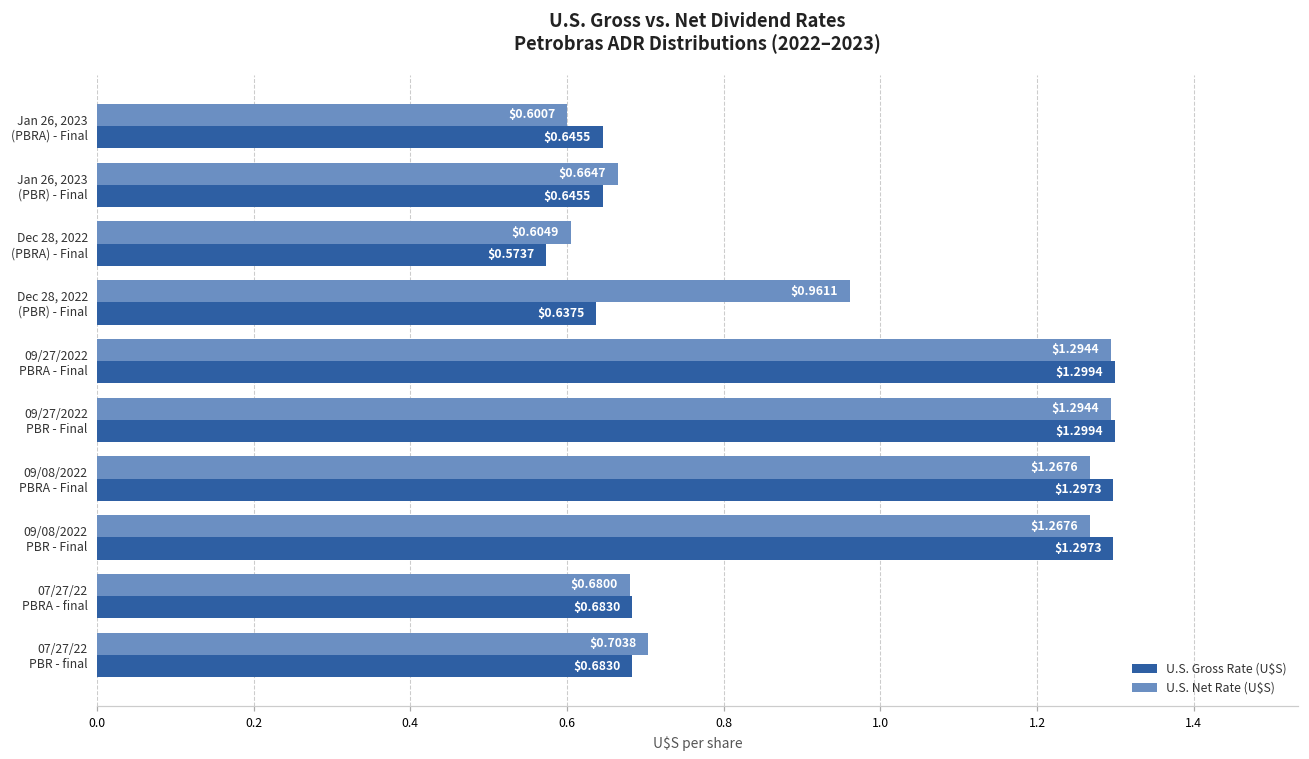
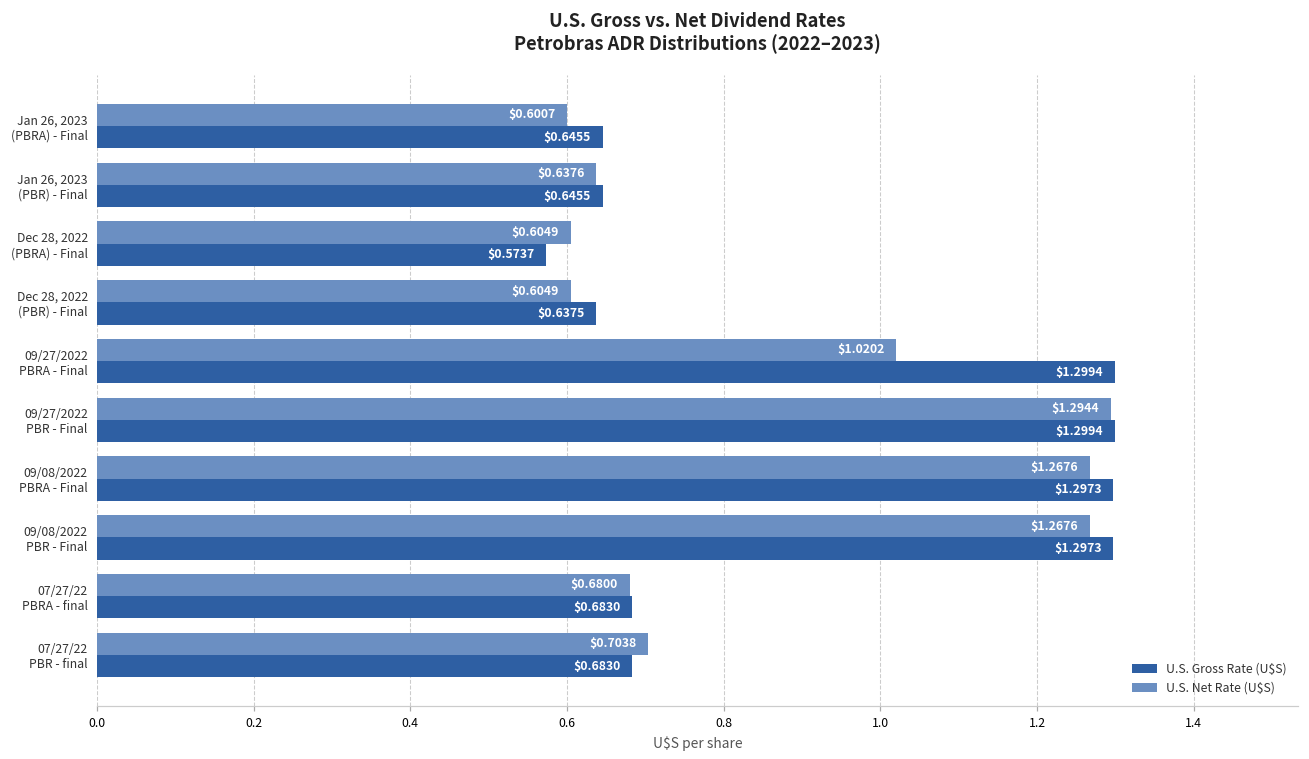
  {
    "U.S. Gross Rate (U$S)": {
      "Jan 26, 2023 (PBRA) - Final": "$0.6455",
      "Jan 26, 2023 (PBR) - Final": "$0.6455",
      "Dec 28, 2022 (PBRA) - Final": "$0.5737",
      "Dec 28, 2022 (PBR) - Final": "$0.6375",
      "09/27/2022 PBRA - Final": "$1.2994",
      "09/27/2022 PBR - Final": "$1.2994",
      "09/08/2022 PBRA - Final": "$1.2973",
      "09/08/2022 PBR - Final": "$1.2973",
      "07/27/22 PBRA - final": "$0.6830",
      "07/27/22 PBR - final": "$0.6830"
    },
    "U.S. Net Rate (U$S)": {
      "Jan 26, 2023 (PBRA) - Final": "$0.6007",
-     "Jan 26, 2023 (PBR) - Final": "$0.6647",
+     "Jan 26, 2023 (PBR) - Final": "$0.6376",
      "Dec 28, 2022 (PBRA) - Final": "$0.6049",
-     "Dec 28, 2022 (PBR) - Final": "$0.9611",
-     "09/27/2022 PBRA - Final": "$1.2944",
+     "Dec 28, 2022 (PBR) - Final": "$0.6049",
+     "09/27/2022 PBRA - Final": "$1.0202",
      "09/27/2022 PBR - Final": "$1.2944",
      "09/08/2022 PBRA - Final": "$1.2676",
      "09/08/2022 PBR - Final": "$1.2676",
      "07/27/22 PBRA - final": "$0.6800",
      "07/27/22 PBR - final": "$0.7038"
    }
  }
